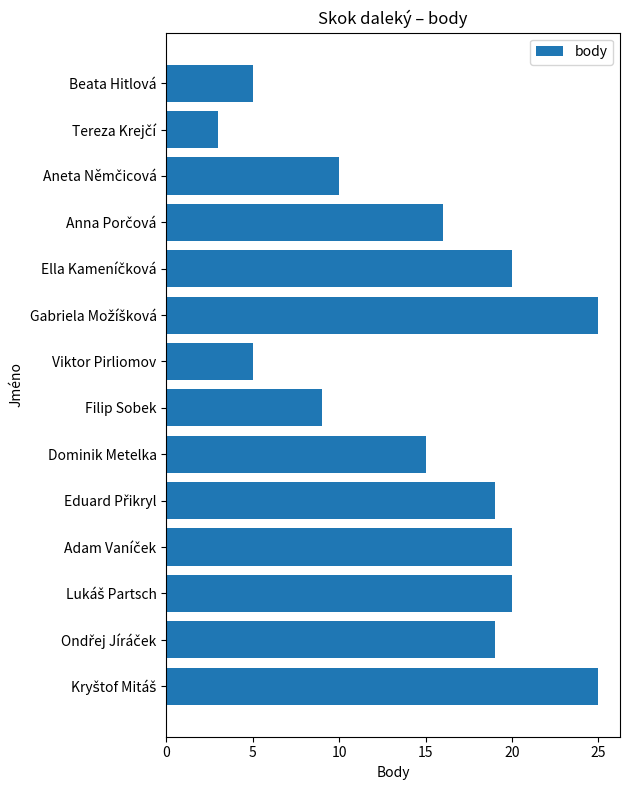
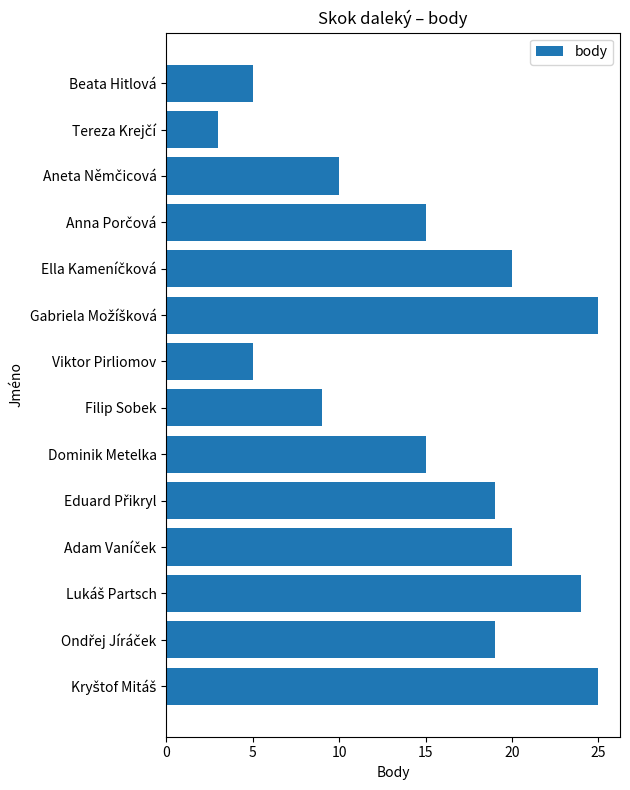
  {
    "Beata Hitlová": 5,
    "Tereza Krejčí": 3,
    "Aneta Němčicová": 10,
-   "Anna Porčová": 16,
+   "Anna Porčová": 15,
    "Ella Kameníčková": 20,
    "Gabriela Možíšková": 25,
    "Viktor Pirliomov": 5,
    "Filip Sobek": 9,
    "Dominik Metelka": 15,
    "Eduard Přikryl": 19,
    "Adam Vaníček": 20,
-   "Lukáš Partsch": 20,
+   "Lukáš Partsch": 24,
    "Ondřej Jíráček": 19,
    "Kryštof Mitáš": 25
  }
